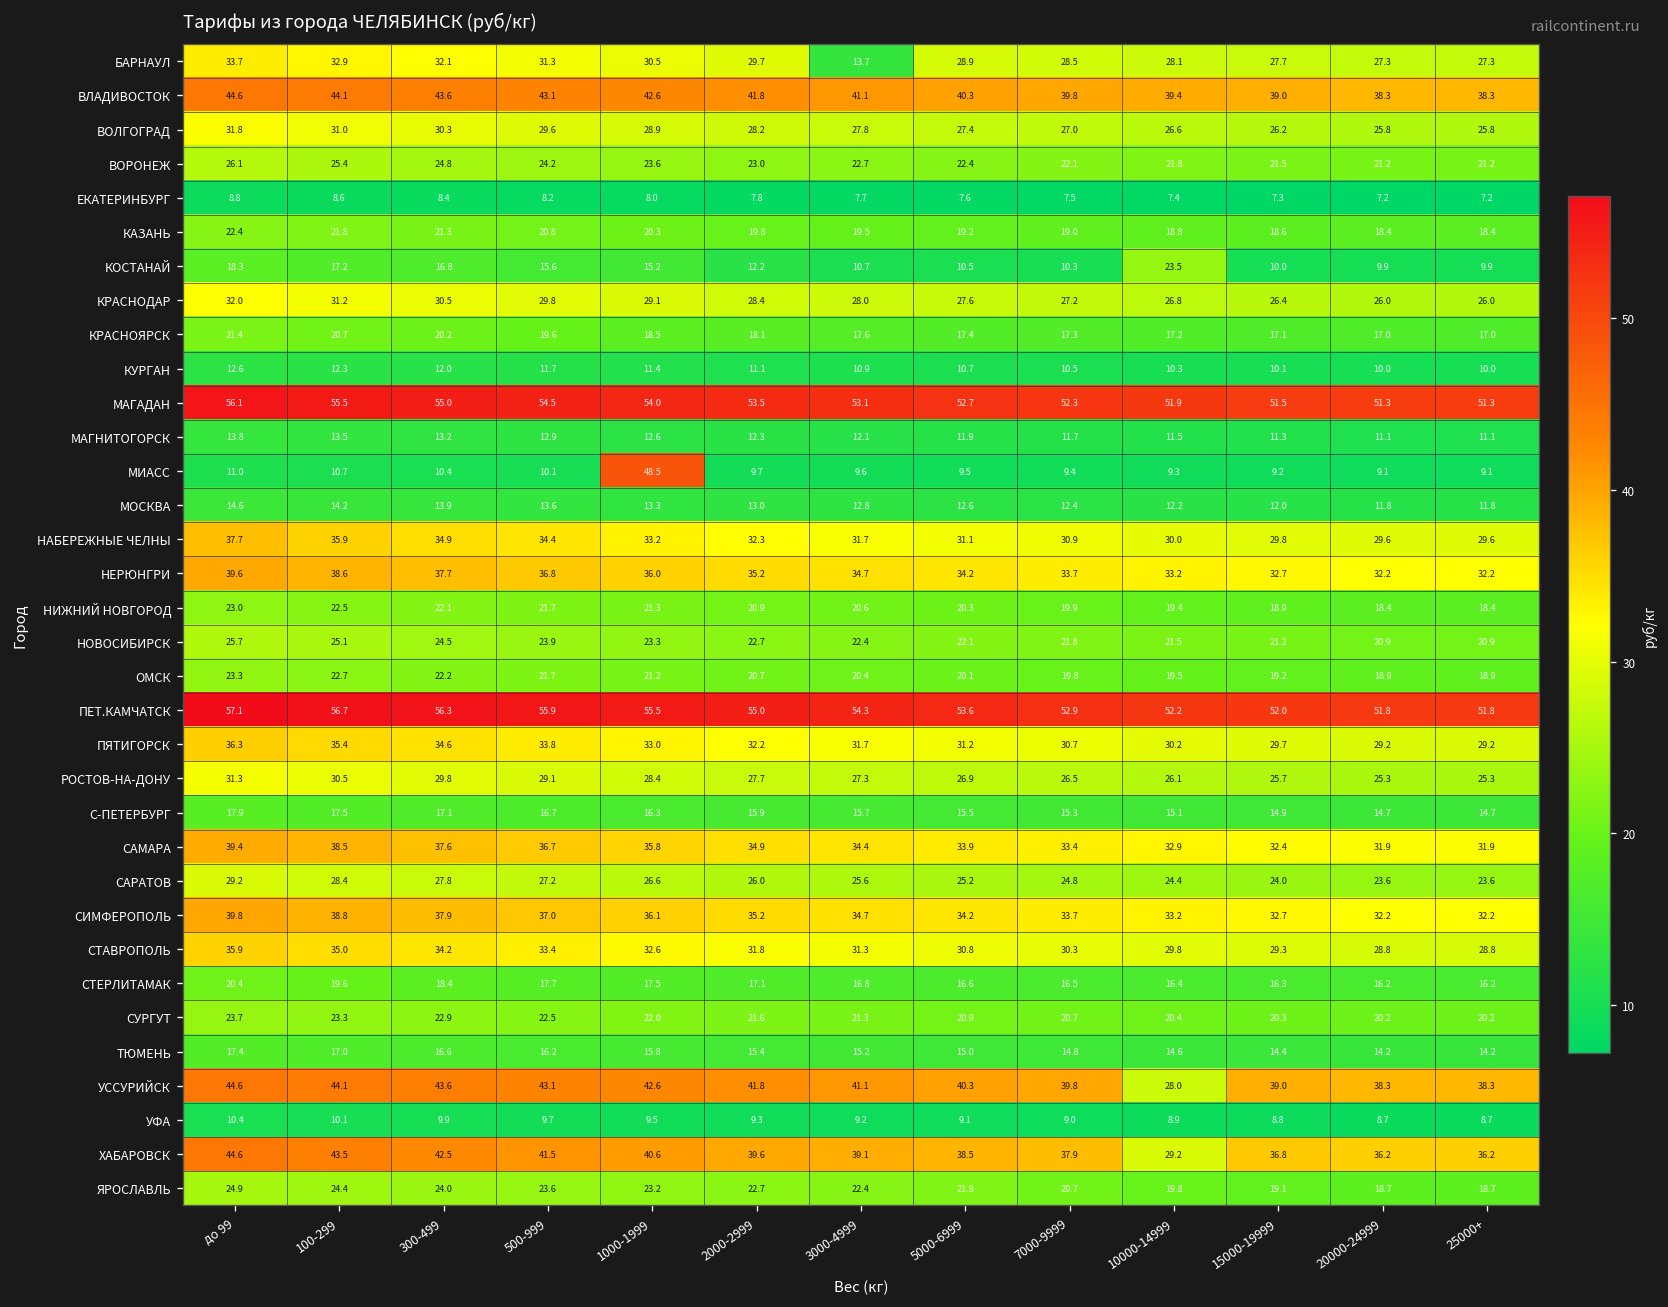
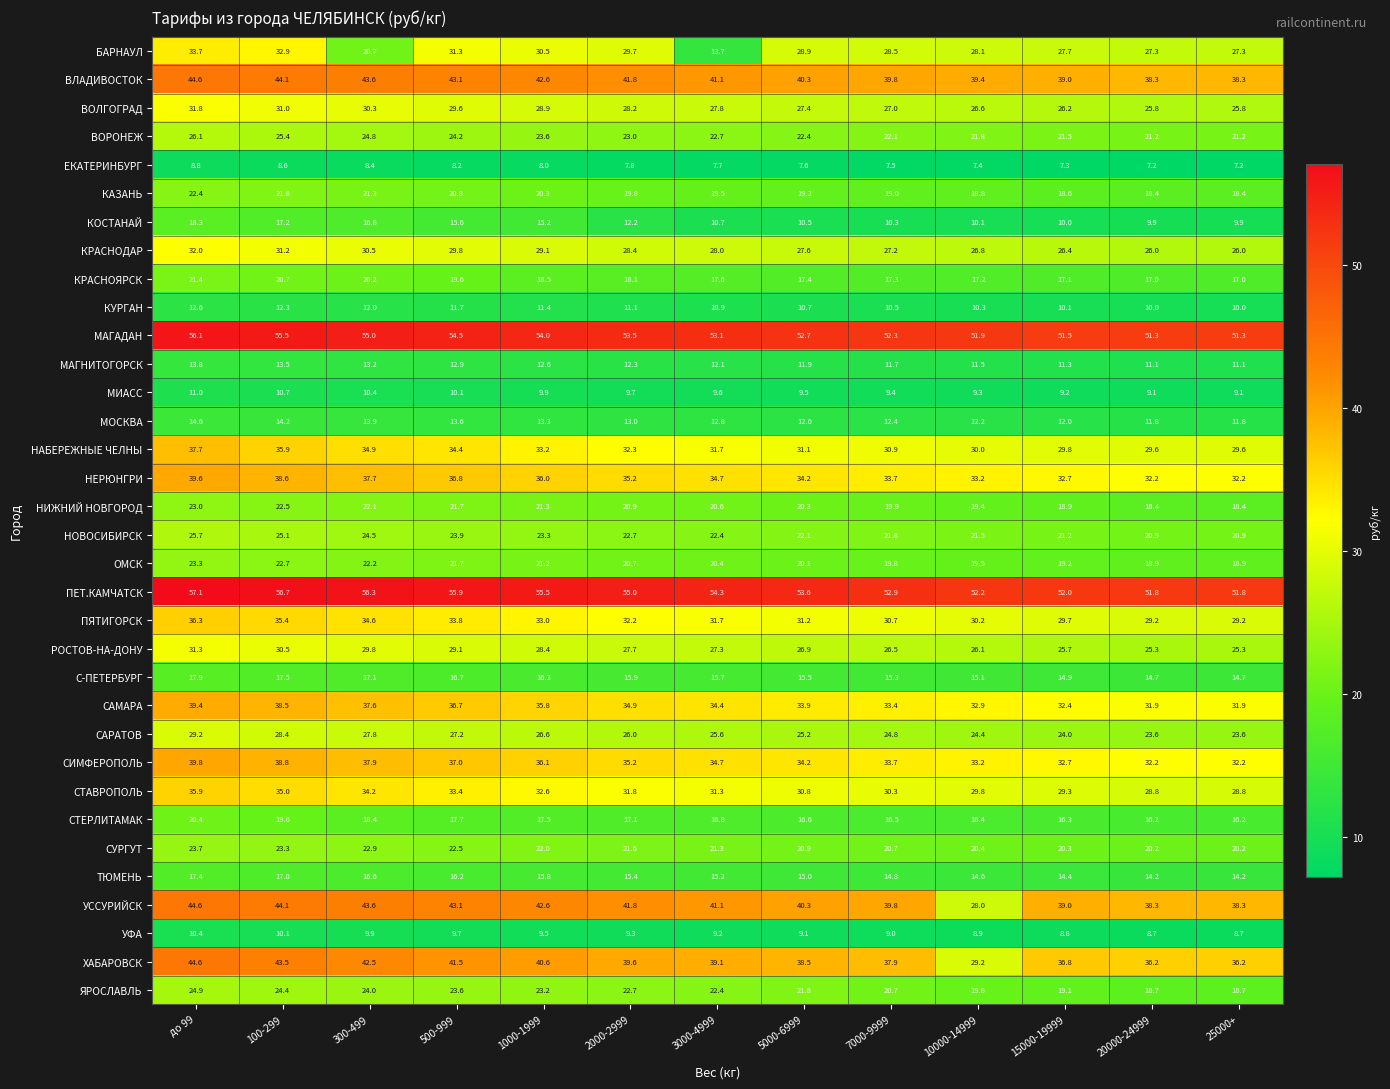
  {
    "БАРНАУЛ": {
      "до 99": 33.7,
      "100-299": 32.9,
-     "300-499": 32.1,
+     "300-499": 20.7,
      "500-999": 31.3,
      "1000-1999": 30.5,
      "2000-2999": 29.7,
      "3000-4999": 13.7,
      "5000-6999": 28.9,
      "7000-9999": 28.5,
      "10000-14999": 28.1,
      "15000-19999": 27.7,
      "20000-24999": 27.3,
      "25000+": 27.3
    },
    "КОСТАНАЙ": {
      "до 99": 18.3,
      "100-299": 17.2,
      "300-499": 16.8,
      "500-999": 15.6,
      "1000-1999": 15.2,
      "2000-2999": 12.2,
      "3000-4999": 10.7,
      "5000-6999": 10.5,
      "7000-9999": 10.3,
-     "10000-14999": 23.5,
+     "10000-14999": 10.1,
      "15000-19999": 10.0,
      "20000-24999": 9.9,
      "25000+": 9.9
    },
    "МИАСС": {
      "до 99": 11.0,
      "100-299": 10.7,
      "300-499": 10.4,
      "500-999": 10.1,
-     "1000-1999": 48.5,
+     "1000-1999": 9.9,
      "2000-2999": 9.7,
      "3000-4999": 9.6,
      "5000-6999": 9.5,
      "7000-9999": 9.4,
      "10000-14999": 9.3,
      "15000-19999": 9.2,
      "20000-24999": 9.1,
      "25000+": 9.1
    }
  }
